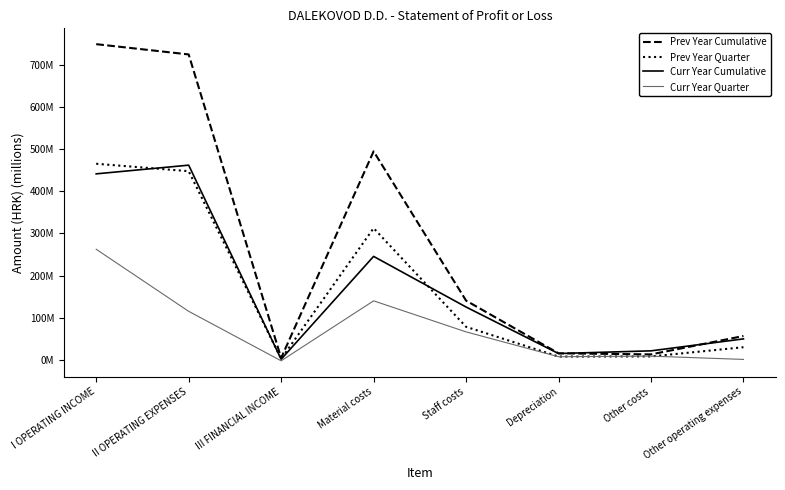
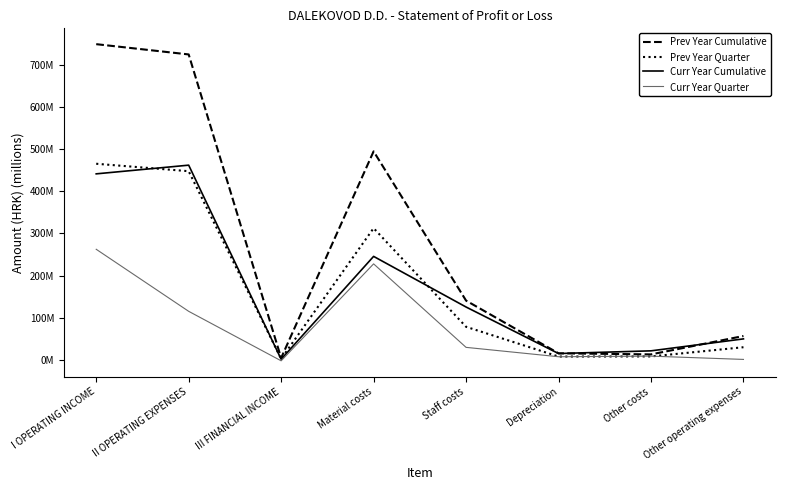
  {
    "Curr Year Quarter": {
      "I OPERATING INCOME": 260000000,
      "II OPERATING EXPENSES": 120000000,
-     "Material costs": 140000000,
-     "Staff costs": 70000000,
+     "Material costs": 230000000,
+     "Staff costs": 30000000,
      "Other operating expenses": 0
    }
  }
